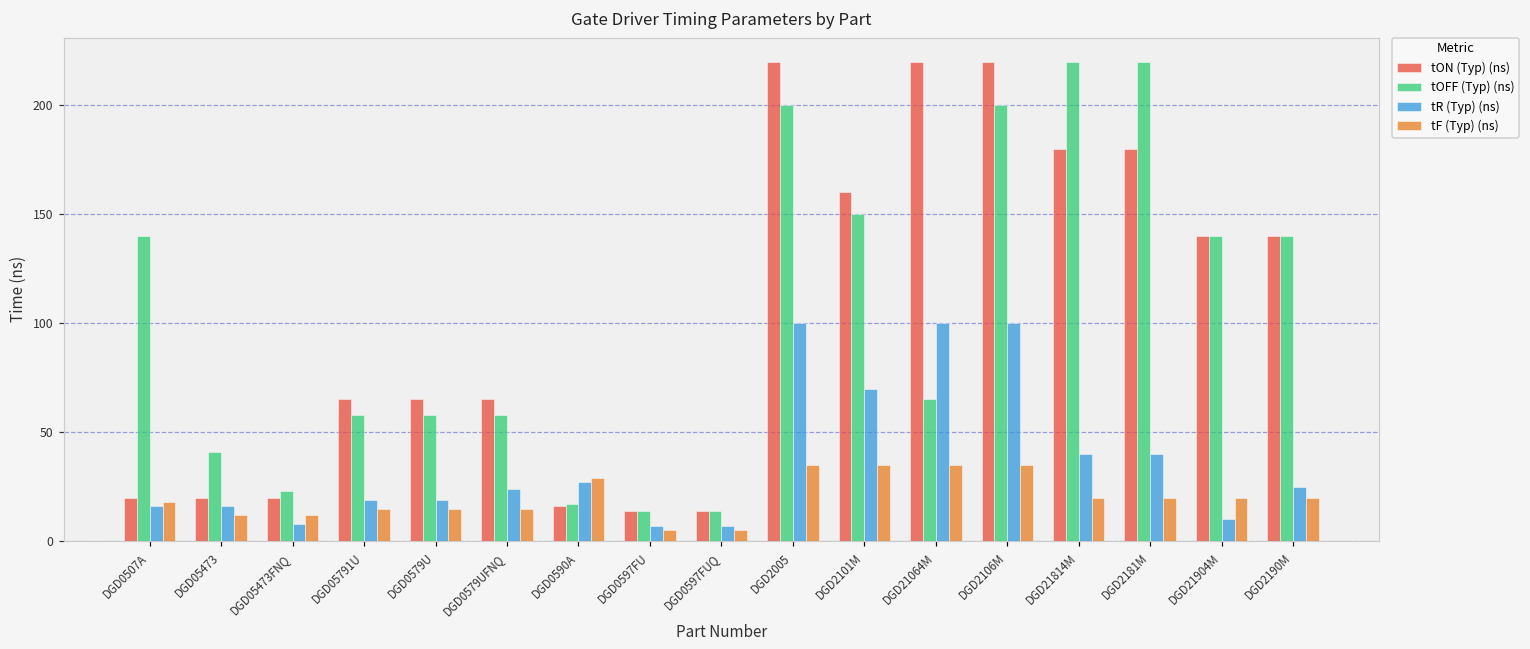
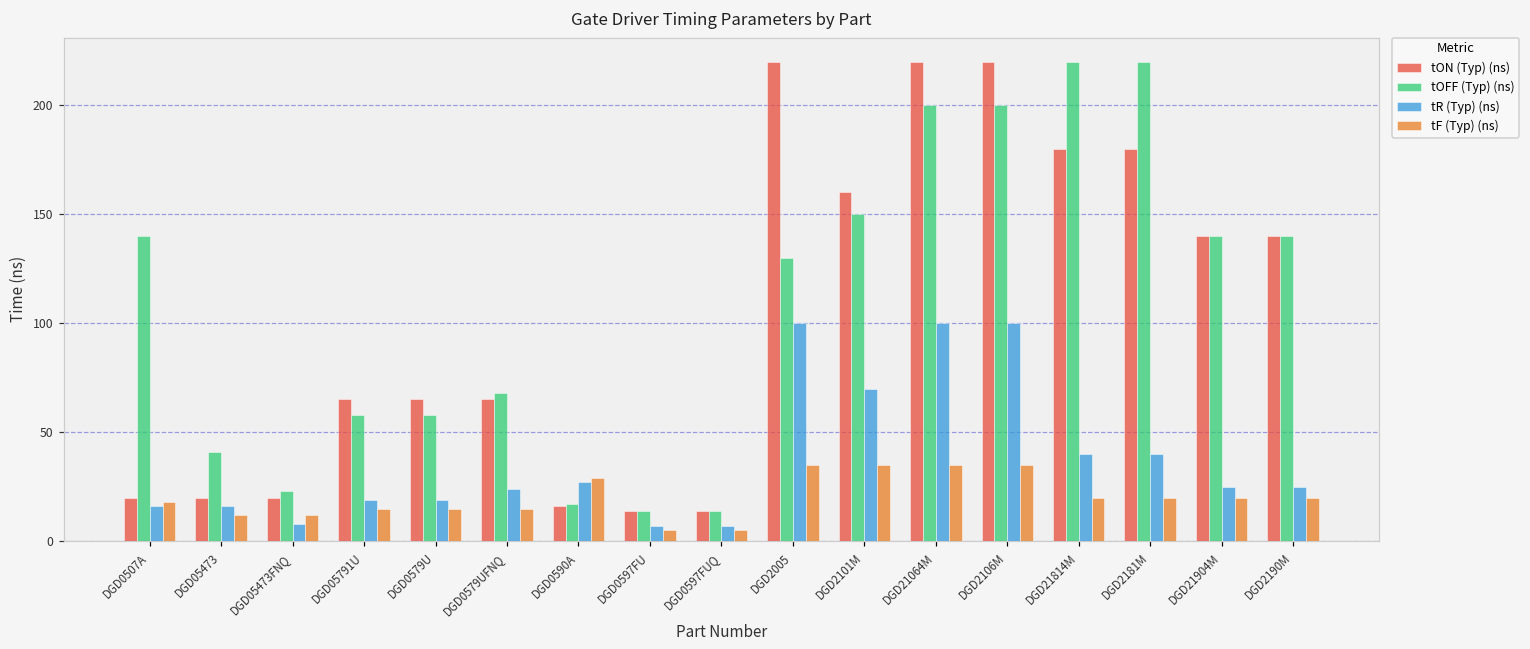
  {
    "tOFF (Typ) (ns)": {
      "DGD0507A": 140,
      "DGD05473": 41,
      "DGD05473FNQ": 23,
      "DGD05791U": 58,
      "DGD0579U": 58,
-     "DGD0579UFNQ": 58,
+     "DGD0579UFNQ": 68,
      "DGD0590A": 17,
      "DGD0597FU": 14,
      "DGD0597FUQ": 14,
-     "DGD2005": 200,
+     "DGD2005": 130,
      "DGD2101M": 150,
-     "DGD21064M": 65,
+     "DGD21064M": 200,
      "DGD2106M": 200,
      "DGD21814M": 220,
      "DGD2181M": 220,
      "DGD21904M": 140,
      "DGD2190M": 140
    },
    "tR (Typ) (ns)": {
      "DGD0507A": 16,
      "DGD05473": 16,
      "DGD05473FNQ": 8,
      "DGD05791U": 19,
      "DGD0579U": 19,
      "DGD0579UFNQ": 24,
      "DGD0590A": 27,
      "DGD0597FU": 7,
      "DGD0597FUQ": 7,
      "DGD2005": 100,
      "DGD2101M": 70,
      "DGD21064M": 100,
      "DGD2106M": 100,
      "DGD21814M": 40,
      "DGD2181M": 40,
-     "DGD21904M": 10,
+     "DGD21904M": 25,
      "DGD2190M": 25
    }
  }
